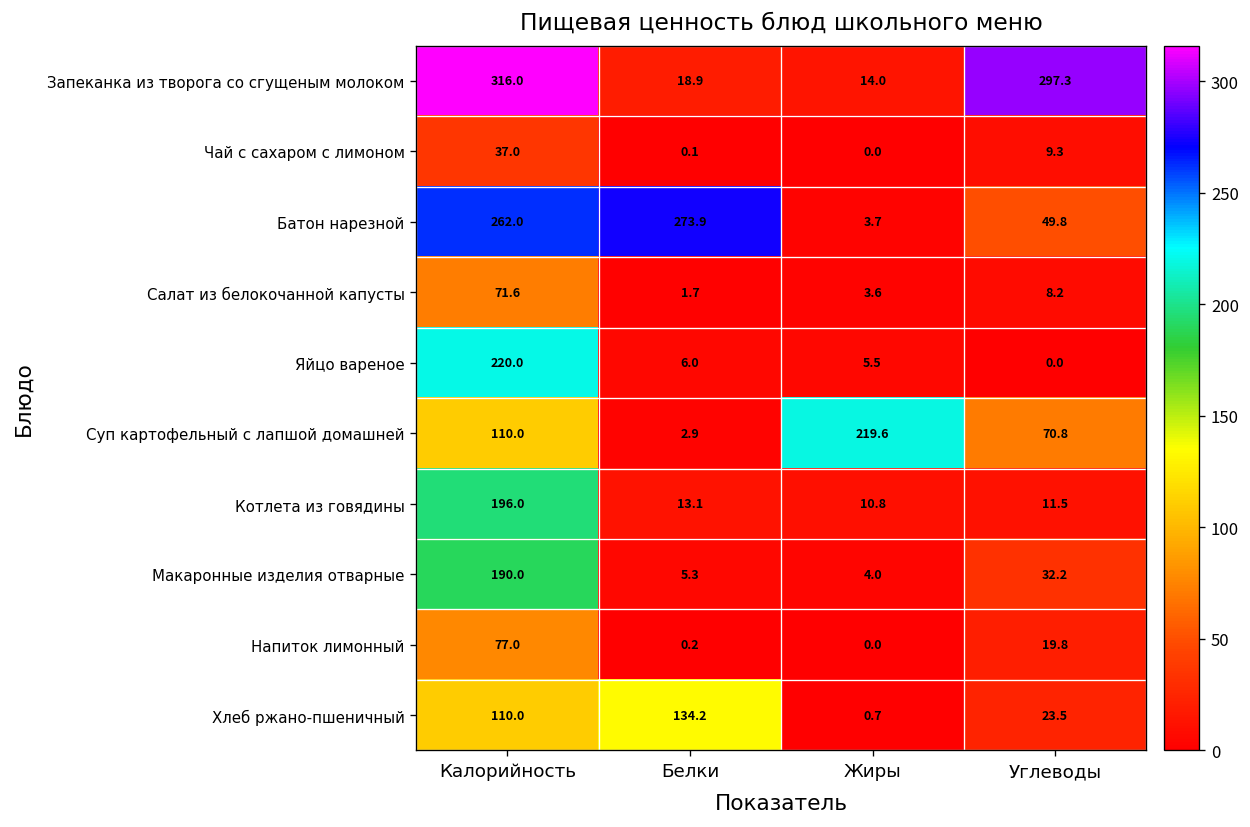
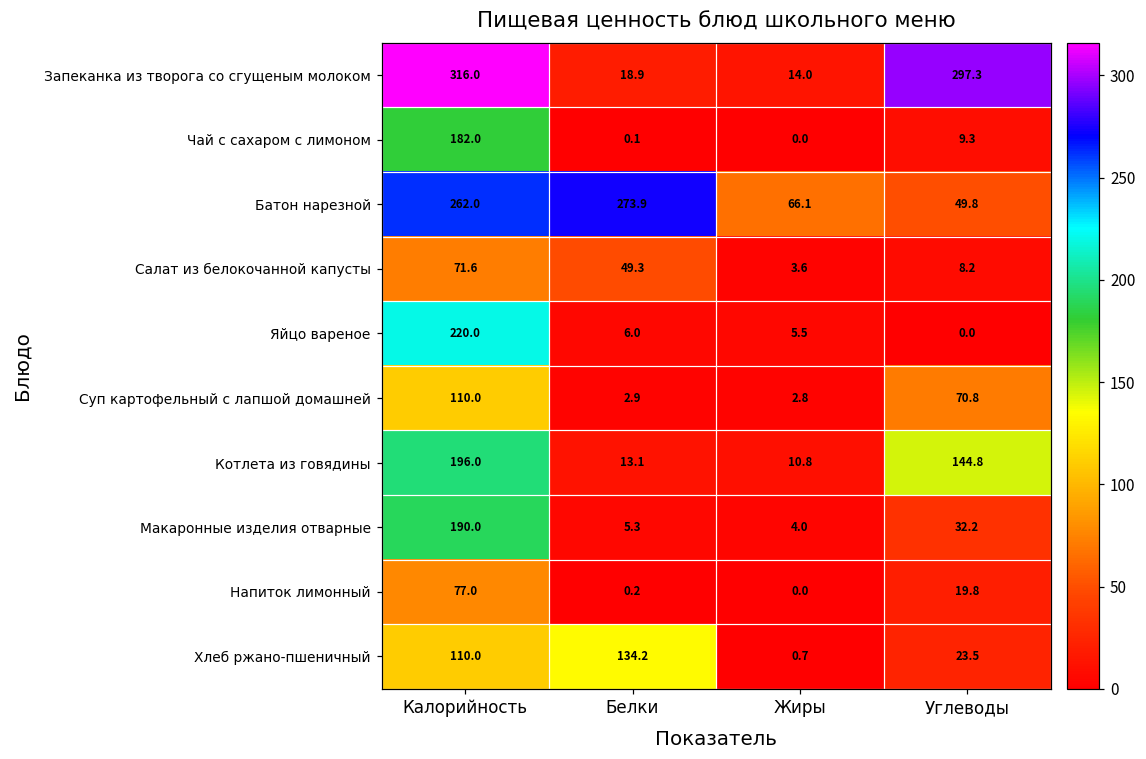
  {
    "Запеканка из творога со сгущеным молоком": {
      "Калорийность": 316.0,
      "Белки": 18.9,
      "Жиры": 14.0,
      "Углеводы": 297.3
    },
    "Чай с сахаром с лимоном": {
-     "Калорийность": 37.0,
+     "Калорийность": 182.0,
      "Белки": 0.1,
      "Жиры": 0.0,
      "Углеводы": 9.3
    },
    "Батон нарезной": {
      "Калорийность": 262.0,
      "Белки": 273.9,
-     "Жиры": 3.7,
+     "Жиры": 66.1,
      "Углеводы": 49.8
    },
    "Салат из белокочанной капусты": {
      "Калорийность": 71.6,
-     "Белки": 1.7,
+     "Белки": 49.3,
      "Жиры": 3.6,
      "Углеводы": 8.2
    },
    "Яйцо вареное": {
      "Калорийность": 220.0,
      "Белки": 6.0,
      "Жиры": 5.5,
      "Углеводы": 0.0
    },
    "Суп картофельный с лапшой домашней": {
      "Калорийность": 110.0,
      "Белки": 2.9,
-     "Жиры": 219.6,
+     "Жиры": 2.8,
      "Углеводы": 70.8
    },
    "Котлета из говядины": {
      "Калорийность": 196.0,
      "Белки": 13.1,
      "Жиры": 10.8,
-     "Углеводы": 11.5
+     "Углеводы": 144.8
    },
    "Макаронные изделия отварные": {
      "Калорийность": 190.0,
      "Белки": 5.3,
      "Жиры": 4.0,
      "Углеводы": 32.2
    },
    "Напиток лимонный": {
      "Калорийность": 77.0,
      "Белки": 0.2,
      "Жиры": 0.0,
      "Углеводы": 19.8
    },
    "Хлеб ржано-пшеничный": {
      "Калорийность": 110.0,
      "Белки": 134.2,
      "Жиры": 0.7,
      "Углеводы": 23.5
    }
  }
